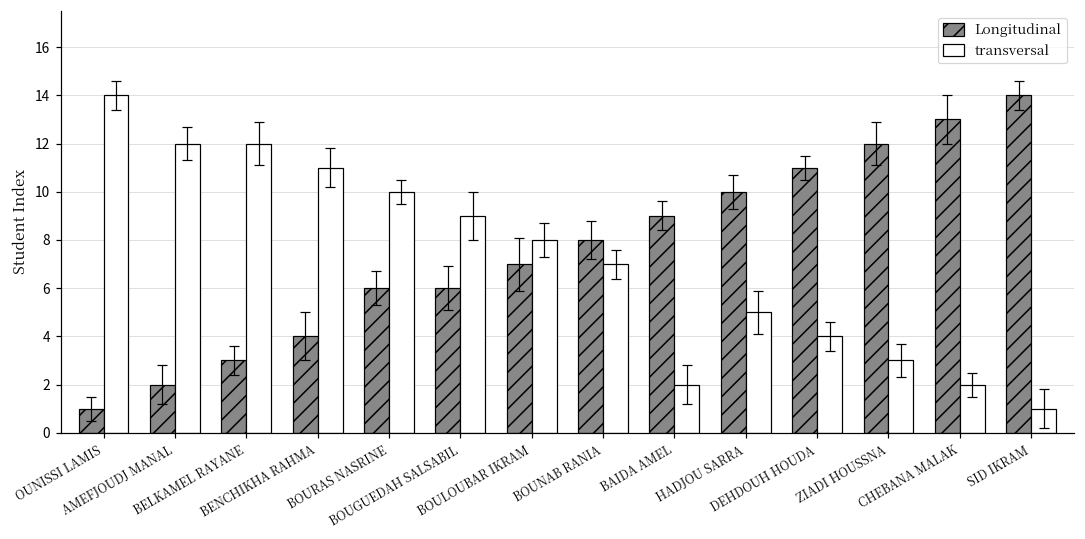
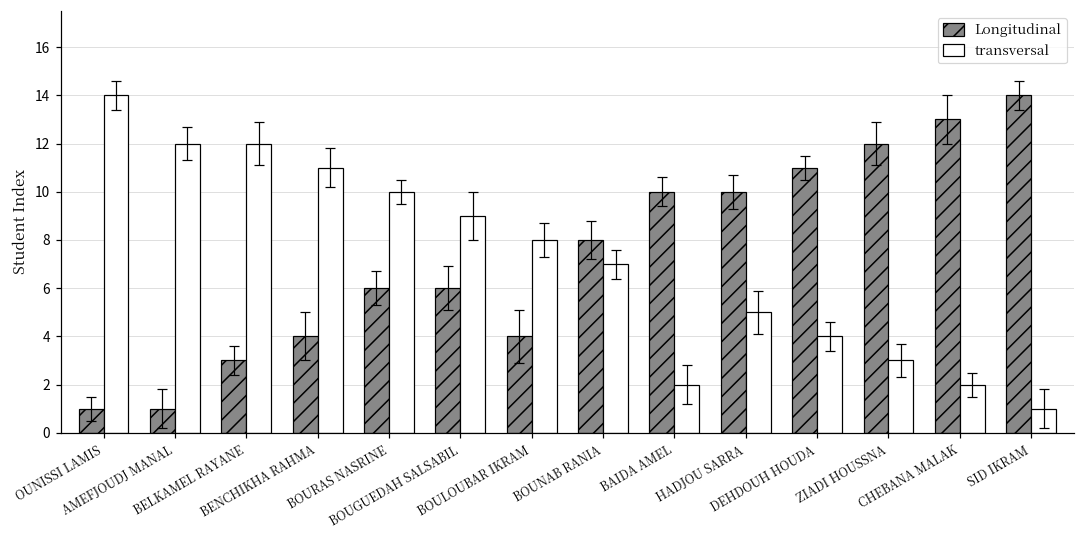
  {
    "Longitudinal": {
      "OUNISSI LAMIS": 1,
-     "AMEFJOUDJ MANAL": 2,
+     "AMEFJOUDJ MANAL": 1,
      "BELKAMEL RAYANE": 3,
      "BENCHIKHA RAHMA": 4,
      "BOURAS NASRINE": 6,
      "BOUGUEDAH SALSABIL": 6,
-     "BOULOUBAR IKRAM": 7,
+     "BOULOUBAR IKRAM": 4,
      "BOUNAB RANIA": 8,
-     "BAIDA AMEL": 9,
+     "BAIDA AMEL": 10,
      "HADJOU SARRA": 10,
      "DEHDOUH HOUDA": 11,
      "ZIADI HOUSSNA": 12,
      "CHEBANA MALAK": 13,
      "SID IKRAM": 14
    },
    "transversal": {
      "OUNISSI LAMIS": 14,
      "AMEFJOUDJ MANAL": 12,
      "BELKAMEL RAYANE": 12,
      "BENCHIKHA RAHMA": 11,
      "BOURAS NASRINE": 10,
      "BOUGUEDAH SALSABIL": 9,
      "BOULOUBAR IKRAM": 8,
      "BOUNAB RANIA": 7,
      "BAIDA AMEL": 2,
      "HADJOU SARRA": 5,
      "DEHDOUH HOUDA": 4,
      "ZIADI HOUSSNA": 3,
      "CHEBANA MALAK": 2,
      "SID IKRAM": 1
    }
  }
